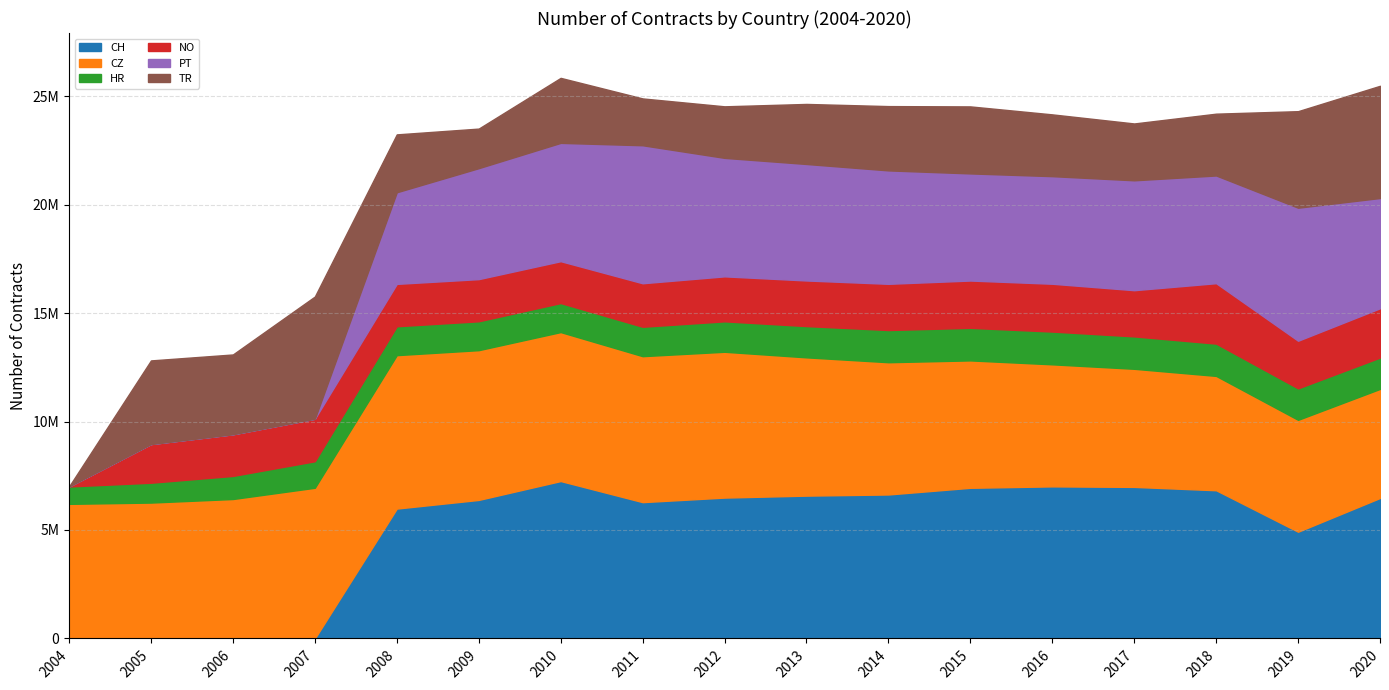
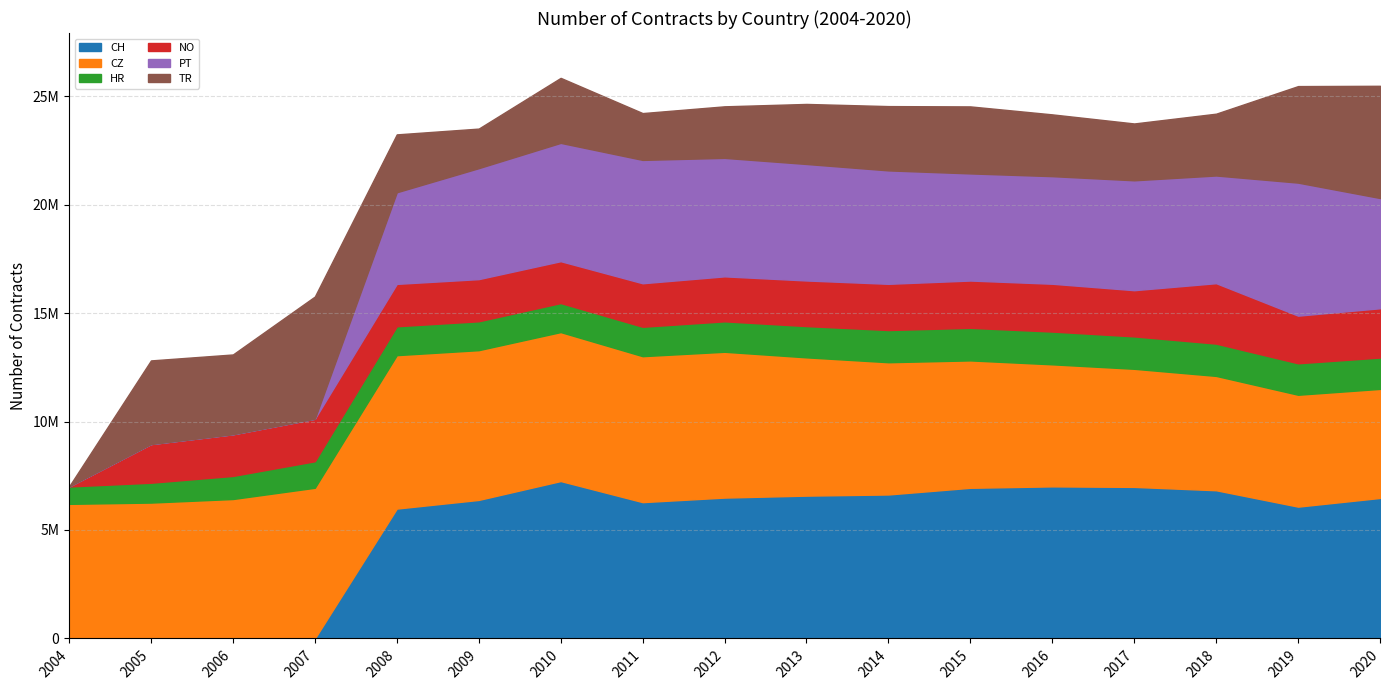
  {
    "CH": {
-     "2019": 4900000
+     "2019": 6100000
    },
    "PT": {
-     "2011": 6400000
+     "2011": 5700000
    },
    "TR": {
      "2005": 3900000,
      "2006": 3700000,
      "2007": 5600000,
      "2008": 2700000,
      "2009": 1800000,
      "2010": 3000000,
      "2011": 2200000,
      "2012": 2400000,
      "2013": 2800000,
      "2014": 3000000,
      "2015": 3100000,
      "2016": 2800000,
      "2017": 2600000,
      "2018": 2800000,
      "2019": 4400000,
      "2020": 5200000
    }
  }
